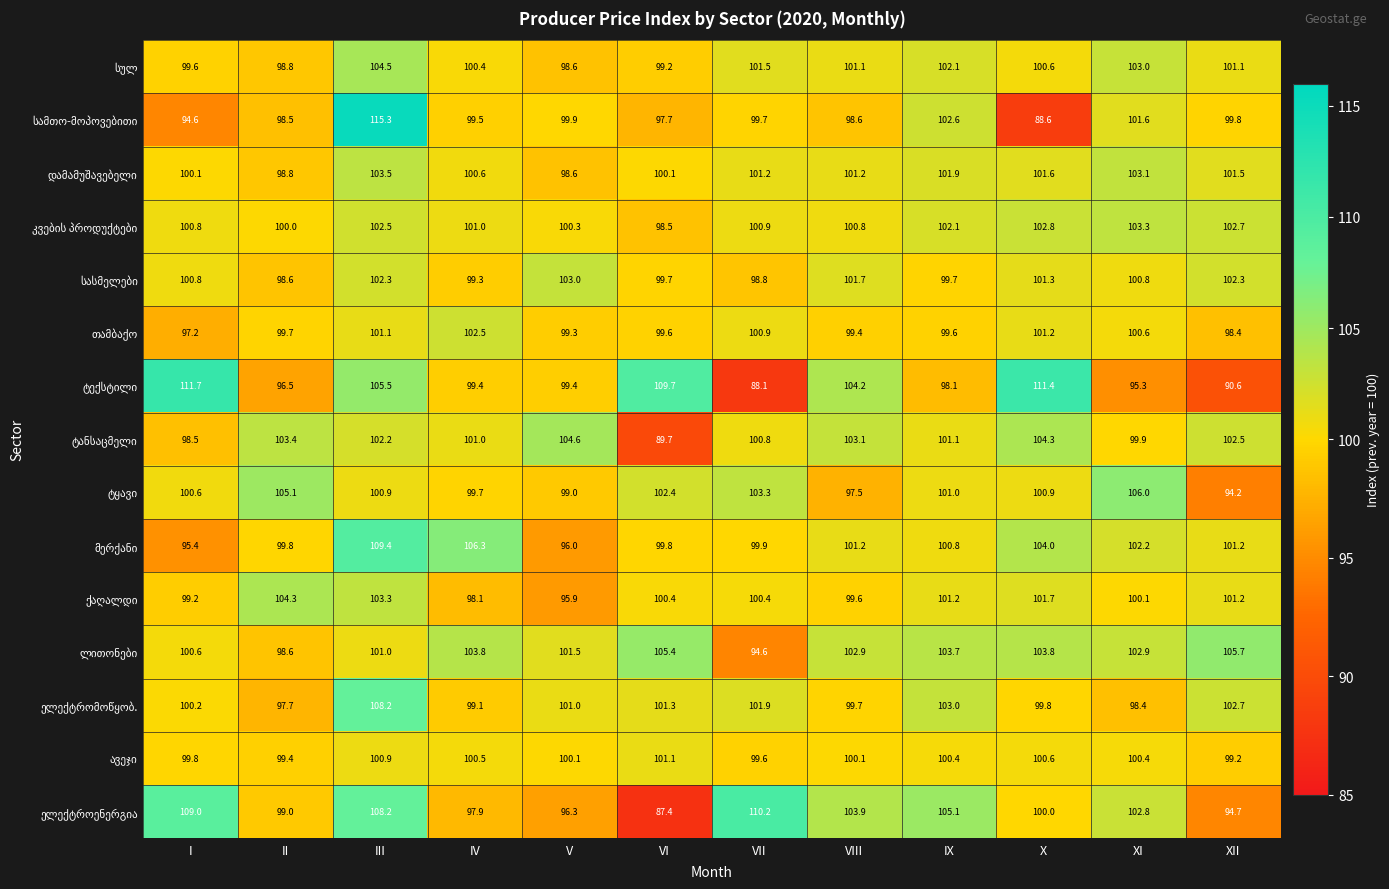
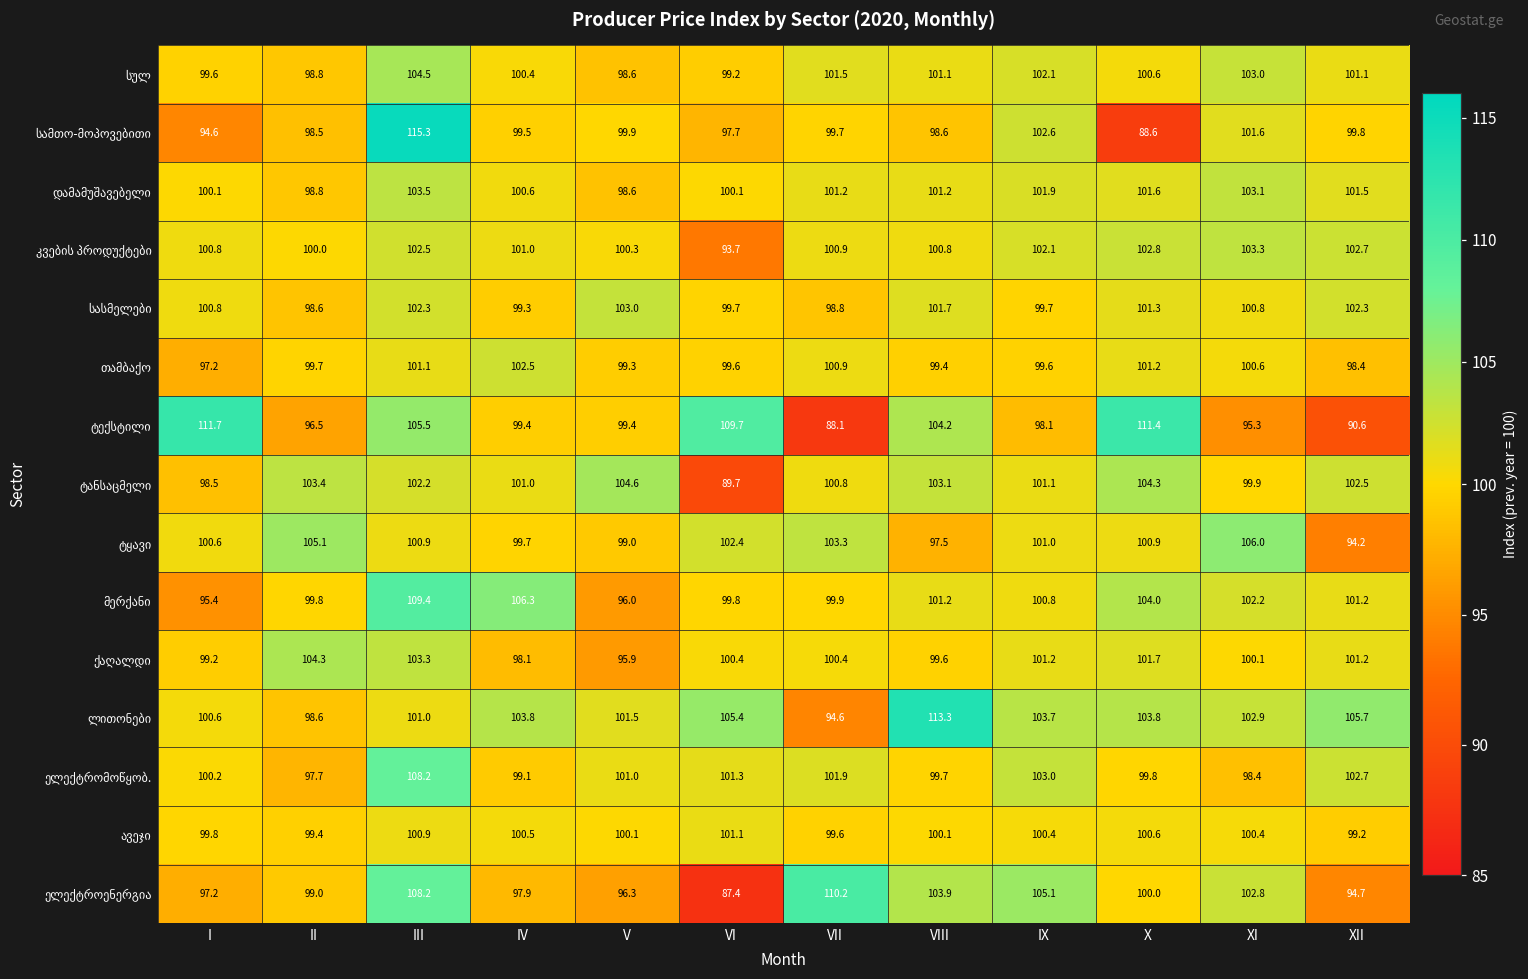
  {
    "სულ": {
      "I": 99.6,
      "II": 98.8,
      "III": 104.5,
      "IV": 100.4,
      "V": 98.6,
      "VI": 99.2,
      "VII": 101.5,
      "VIII": 101.1,
      "IX": 102.1,
      "X": 100.6,
      "XI": 103.0,
      "XII": 101.1
    },
    "სამთო-მოპოვებითი": {
      "I": 94.6,
      "II": 98.5,
      "III": 115.3,
      "IV": 99.5,
      "V": 99.9,
      "VI": 97.7,
      "VII": 99.7,
      "VIII": 98.6,
      "IX": 102.6,
      "X": 88.6,
      "XI": 101.6,
      "XII": 99.8
    },
    "დამამუშავებელი": {
      "I": 100.1,
      "II": 98.8,
      "III": 103.5,
      "IV": 100.6,
      "V": 98.6,
      "VI": 100.1,
      "VII": 101.2,
      "VIII": 101.2,
      "IX": 101.9,
      "X": 101.6,
      "XI": 103.1,
      "XII": 101.5
    },
    "კვების პროდუქტები": {
      "I": 100.8,
      "II": 100.0,
      "III": 102.5,
      "IV": 101.0,
      "V": 100.3,
-     "VI": 98.5,
+     "VI": 93.7,
      "VII": 100.9,
      "VIII": 100.8,
      "IX": 102.1,
      "X": 102.8,
      "XI": 103.3,
      "XII": 102.7
    },
    "სასმელები": {
      "I": 100.8,
      "II": 98.6,
      "III": 102.3,
      "IV": 99.3,
      "V": 103.0,
      "VI": 99.7,
      "VII": 98.8,
      "VIII": 101.7,
      "IX": 99.7,
      "X": 101.3,
      "XI": 100.8,
      "XII": 102.3
    },
    "თამბაქო": {
      "I": 97.2,
      "II": 99.7,
      "III": 101.1,
      "IV": 102.5,
      "V": 99.3,
      "VI": 99.6,
      "VII": 100.9,
      "VIII": 99.4,
      "IX": 99.6,
      "X": 101.2,
      "XI": 100.6,
      "XII": 98.4
    },
    "ტექსტილი": {
      "I": 111.7,
      "II": 96.5,
      "III": 105.5,
      "IV": 99.4,
      "V": 99.4,
      "VI": 109.7,
      "VII": 88.1,
      "VIII": 104.2,
      "IX": 98.1,
      "X": 111.4,
      "XI": 95.3,
      "XII": 90.6
    },
    "ტანსაცმელი": {
      "I": 98.5,
      "II": 103.4,
      "III": 102.2,
      "IV": 101.0,
      "V": 104.6,
      "VI": 89.7,
      "VII": 100.8,
      "VIII": 103.1,
      "IX": 101.1,
      "X": 104.3,
      "XI": 99.9,
      "XII": 102.5
    },
    "ტყავი": {
      "I": 100.6,
      "II": 105.1,
      "III": 100.9,
      "IV": 99.7,
      "V": 99.0,
      "VI": 102.4,
      "VII": 103.3,
      "VIII": 97.5,
      "IX": 101.0,
      "X": 100.9,
      "XI": 106.0,
      "XII": 94.2
    },
    "მერქანი": {
      "I": 95.4,
      "II": 99.8,
      "III": 109.4,
      "IV": 106.3,
      "V": 96.0,
      "VI": 99.8,
      "VII": 99.9,
      "VIII": 101.2,
      "IX": 100.8,
      "X": 104.0,
      "XI": 102.2,
      "XII": 101.2
    },
    "ქაღალდი": {
      "I": 99.2,
      "II": 104.3,
      "III": 103.3,
      "IV": 98.1,
      "V": 95.9,
      "VI": 100.4,
      "VII": 100.4,
      "VIII": 99.6,
      "IX": 101.2,
      "X": 101.7,
      "XI": 100.1,
      "XII": 101.2
    },
    "ლითონები": {
      "I": 100.6,
      "II": 98.6,
      "III": 101.0,
      "IV": 103.8,
      "V": 101.5,
      "VI": 105.4,
      "VII": 94.6,
-     "VIII": 102.9,
+     "VIII": 113.3,
      "IX": 103.7,
      "X": 103.8,
      "XI": 102.9,
      "XII": 105.7
    },
    "ელექტრომოწყობ.": {
      "I": 100.2,
      "II": 97.7,
      "III": 108.2,
      "IV": 99.1,
      "V": 101.0,
      "VI": 101.3,
      "VII": 101.9,
      "VIII": 99.7,
      "IX": 103.0,
      "X": 99.8,
      "XI": 98.4,
      "XII": 102.7
    },
    "ავეჯი": {
      "I": 99.8,
      "II": 99.4,
      "III": 100.9,
      "IV": 100.5,
      "V": 100.1,
      "VI": 101.1,
      "VII": 99.6,
      "VIII": 100.1,
      "IX": 100.4,
      "X": 100.6,
      "XI": 100.4,
      "XII": 99.2
    },
    "ელექტროენერგია": {
-     "I": 109.0,
+     "I": 97.2,
      "II": 99.0,
      "III": 108.2,
      "IV": 97.9,
      "V": 96.3,
      "VI": 87.4,
      "VII": 110.2,
      "VIII": 103.9,
      "IX": 105.1,
      "X": 100.0,
      "XI": 102.8,
      "XII": 94.7
    }
  }
